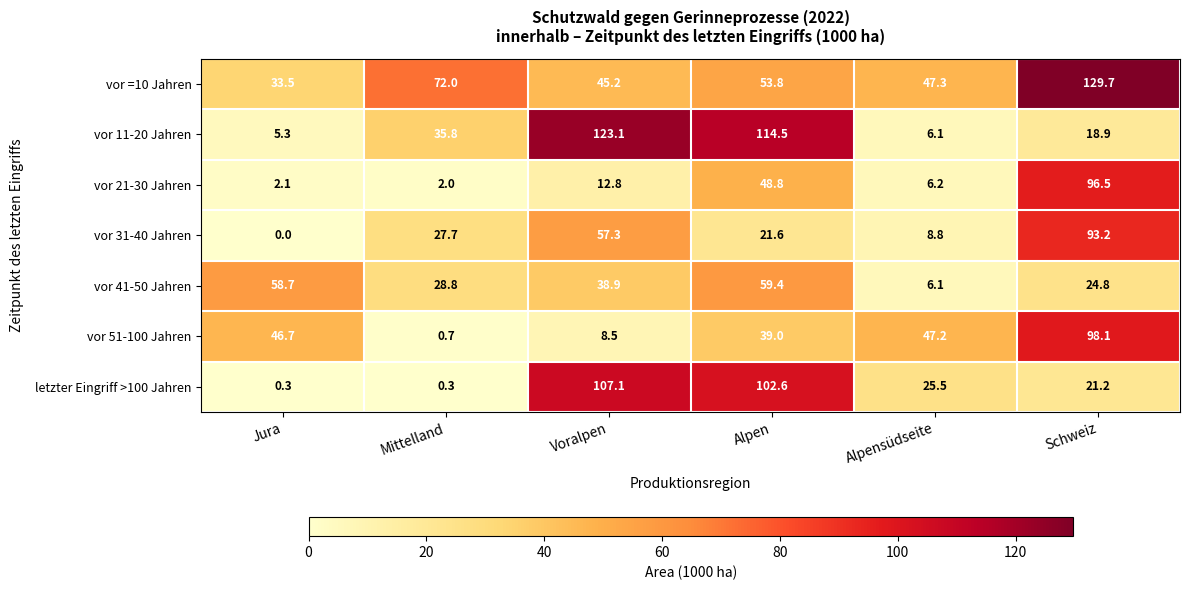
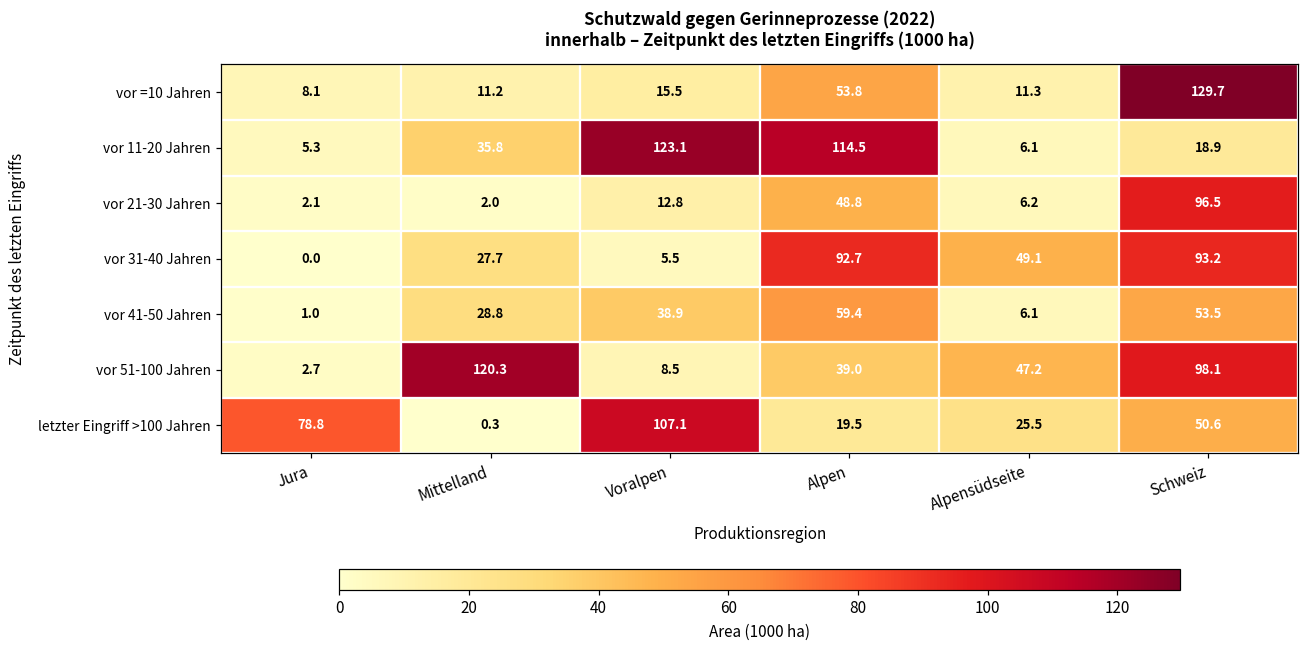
  {
    "vor =10 Jahren": {
-     "Jura": 33.5,
-     "Mittelland": 72.0,
-     "Voralpen": 45.2,
+     "Jura": 8.1,
+     "Mittelland": 11.2,
+     "Voralpen": 15.5,
      "Alpen": 53.8,
-     "Alpensüdseite": 47.3,
+     "Alpensüdseite": 11.3,
      "Schweiz": 129.7
    },
    "vor 11-20 Jahren": {
      "Jura": 5.3,
      "Mittelland": 35.8,
      "Voralpen": 123.1,
      "Alpen": 114.5,
      "Alpensüdseite": 6.1,
      "Schweiz": 18.9
    },
    "vor 21-30 Jahren": {
      "Jura": 2.1,
      "Mittelland": 2.0,
      "Voralpen": 12.8,
      "Alpen": 48.8,
      "Alpensüdseite": 6.2,
      "Schweiz": 96.5
    },
    "vor 31-40 Jahren": {
      "Jura": 0.0,
      "Mittelland": 27.7,
-     "Voralpen": 57.3,
-     "Alpen": 21.6,
-     "Alpensüdseite": 8.8,
+     "Voralpen": 5.5,
+     "Alpen": 92.7,
+     "Alpensüdseite": 49.1,
      "Schweiz": 93.2
    },
    "vor 41-50 Jahren": {
-     "Jura": 58.7,
+     "Jura": 1.0,
      "Mittelland": 28.8,
      "Voralpen": 38.9,
      "Alpen": 59.4,
      "Alpensüdseite": 6.1,
-     "Schweiz": 24.8
+     "Schweiz": 53.5
    },
    "vor 51-100 Jahren": {
-     "Jura": 46.7,
-     "Mittelland": 0.7,
+     "Jura": 2.7,
+     "Mittelland": 120.3,
      "Voralpen": 8.5,
      "Alpen": 39.0,
      "Alpensüdseite": 47.2,
      "Schweiz": 98.1
    },
    "letzter Eingriff >100 Jahren": {
-     "Jura": 0.3,
+     "Jura": 78.8,
      "Mittelland": 0.3,
      "Voralpen": 107.1,
-     "Alpen": 102.6,
+     "Alpen": 19.5,
      "Alpensüdseite": 25.5,
-     "Schweiz": 21.2
+     "Schweiz": 50.6
    }
  }
